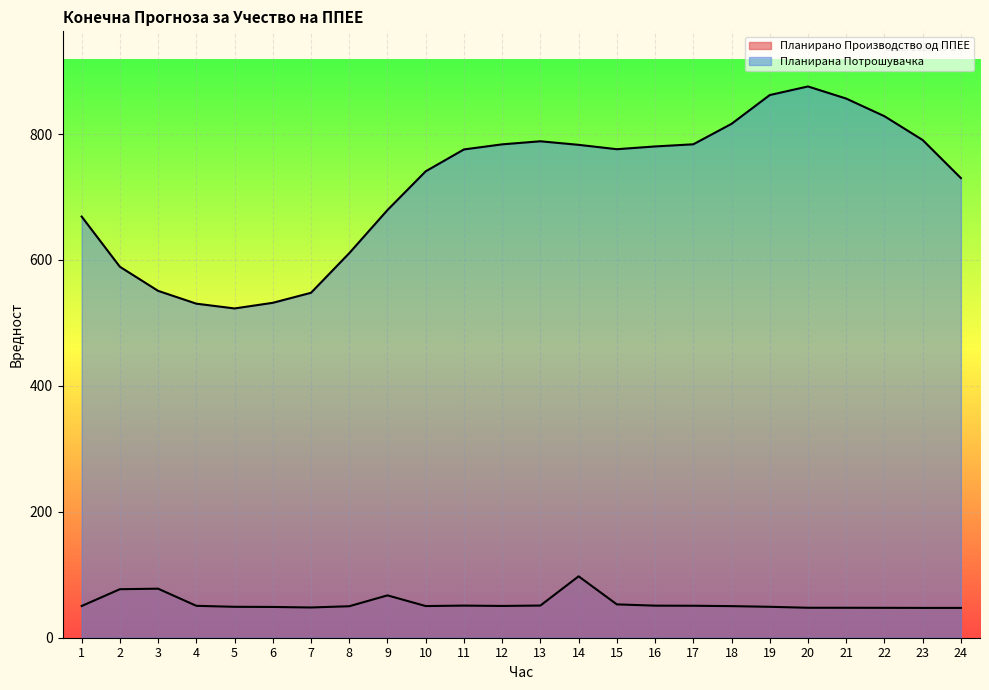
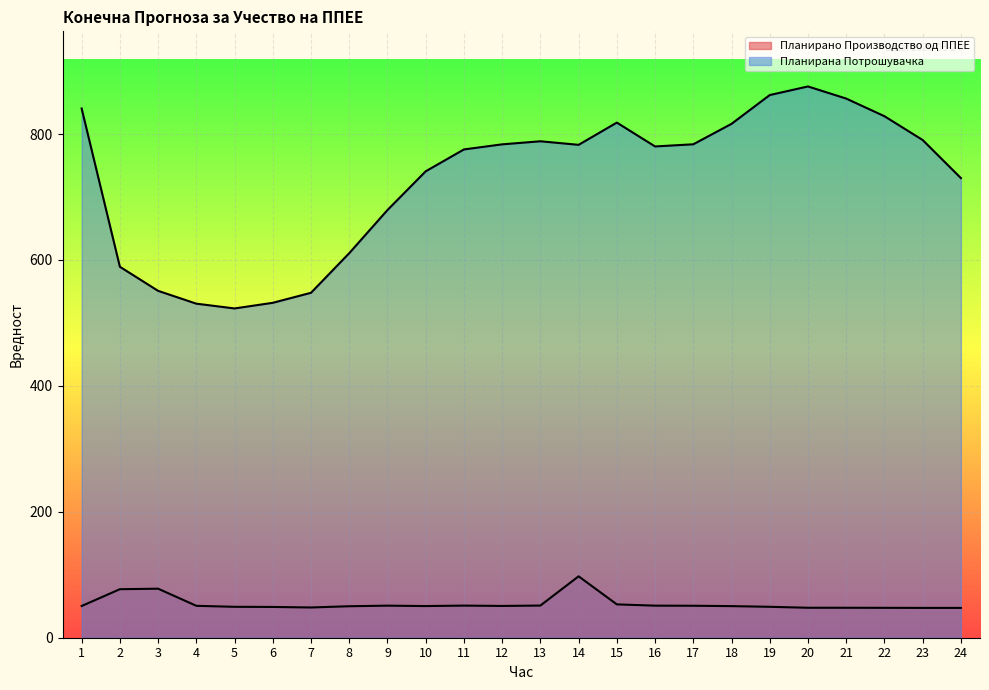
  {
    "Планирано Производство од ППЕЕ": {
      "1": 50,
      "2": 80,
      "3": 80,
      "4": 50,
      "5": 50,
      "6": 50,
      "7": 50,
      "8": 50,
-     "9": 70,
+     "9": 50,
      "10": 50,
      "11": 50,
      "12": 50,
      "13": 50,
      "14": 100,
      "15": 50,
      "16": 50,
      "17": 50,
      "18": 50,
      "19": 50,
      "20": 50,
      "21": 50,
      "22": 50,
      "23": 50,
      "24": 50
    },
    "Планирана Потрошувачка": {
-     "1": 670,
+     "1": 840,
      "2": 590,
      "3": 550,
      "4": 530,
      "5": 520,
      "6": 530,
      "7": 550,
      "8": 610,
      "9": 680,
      "10": 740,
      "11": 780,
      "12": 780,
      "13": 790,
      "14": 780,
-     "15": 780,
+     "15": 820,
      "16": 780,
      "17": 780,
      "18": 820,
      "19": 860,
      "20": 880,
      "21": 860,
      "22": 830,
      "23": 790,
      "24": 730
    }
  }
